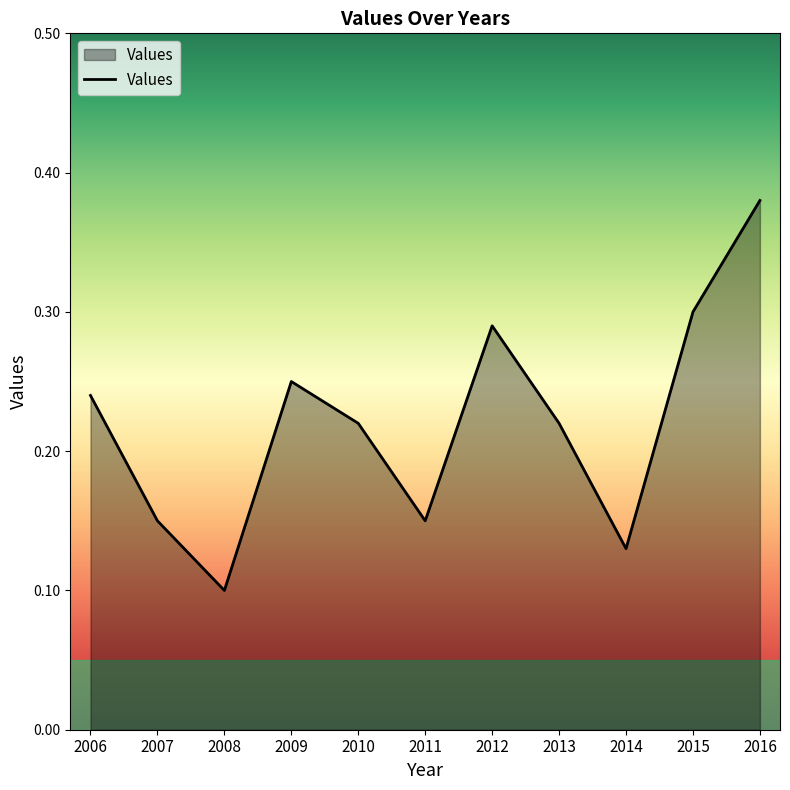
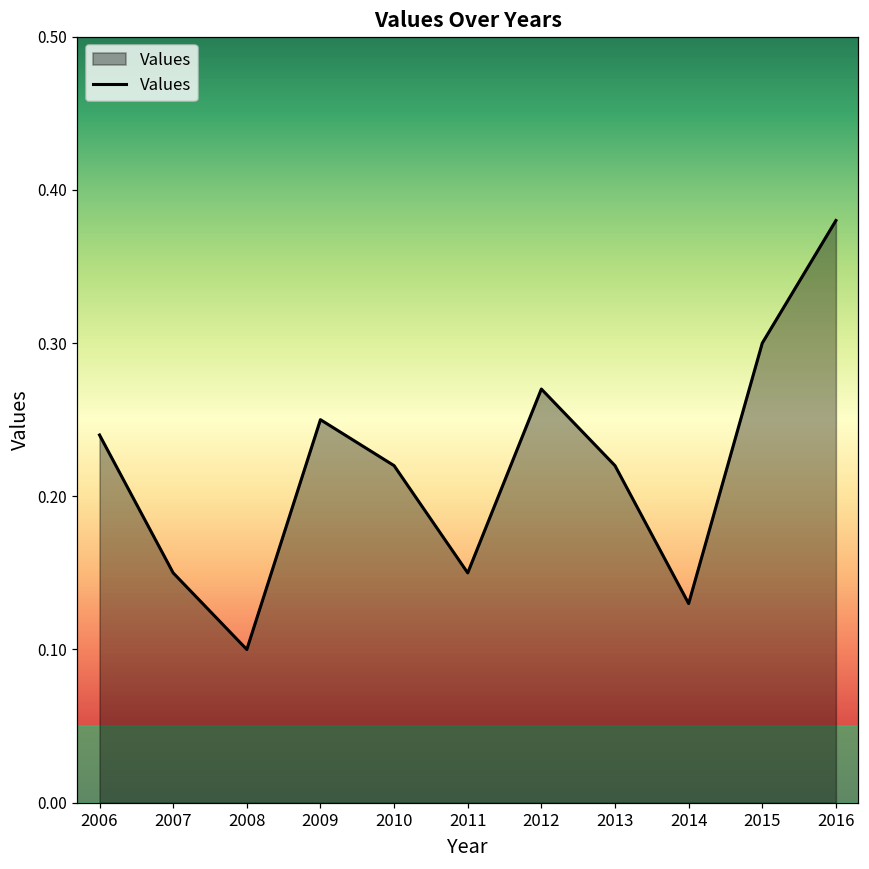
  {
    "2006": 0.24,
    "2007": 0.15,
    "2008": 0.10,
    "2009": 0.25,
    "2010": 0.22,
    "2011": 0.15,
-   "2012": 0.29,
+   "2012": 0.27,
    "2013": 0.22,
    "2014": 0.13,
    "2015": 0.30,
    "2016": 0.38
  }
